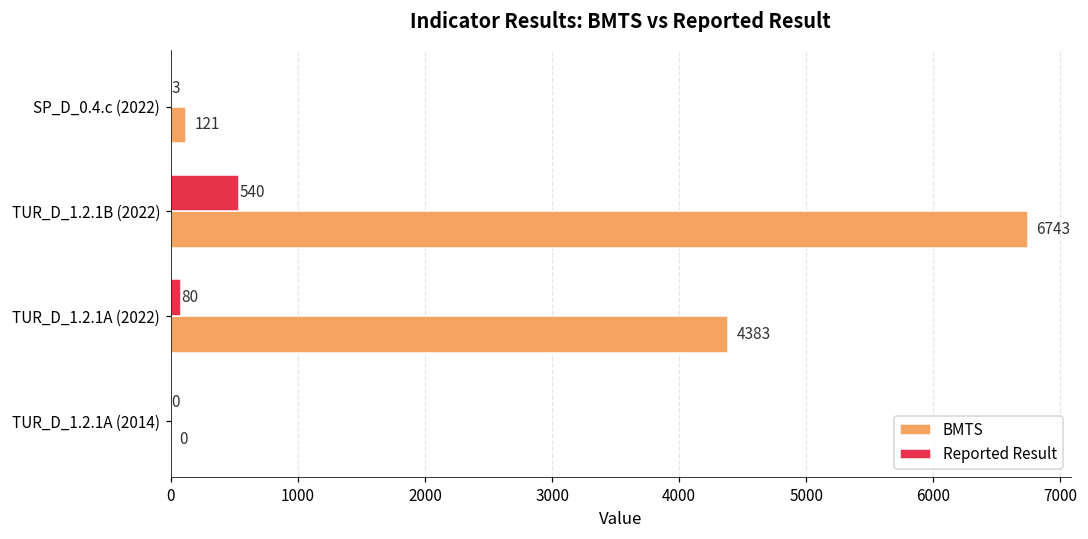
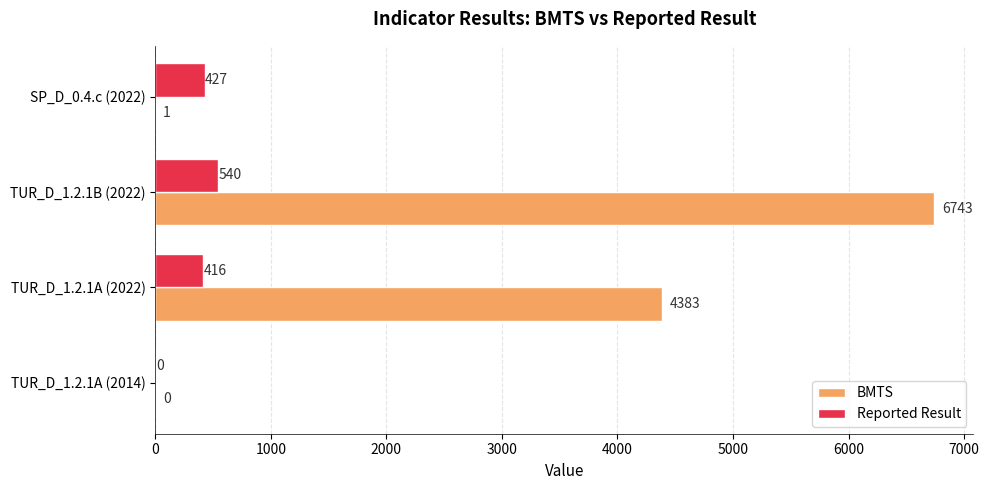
  {
    "BMTS": {
-     "SP_D_0.4.c (2022)": 121,
+     "SP_D_0.4.c (2022)": 1,
      "TUR_D_1.2.1B (2022)": 6743,
      "TUR_D_1.2.1A (2022)": 4383,
      "TUR_D_1.2.1A (2014)": 0
    },
    "Reported Result": {
-     "SP_D_0.4.c (2022)": 3,
+     "SP_D_0.4.c (2022)": 427,
      "TUR_D_1.2.1B (2022)": 540,
-     "TUR_D_1.2.1A (2022)": 80,
+     "TUR_D_1.2.1A (2022)": 416,
      "TUR_D_1.2.1A (2014)": 0
    }
  }
